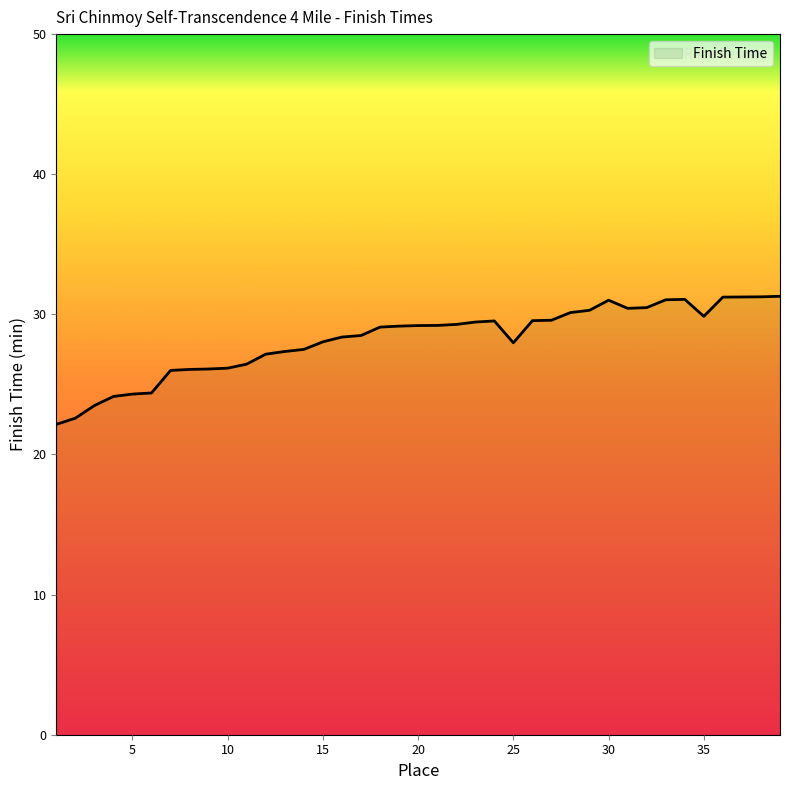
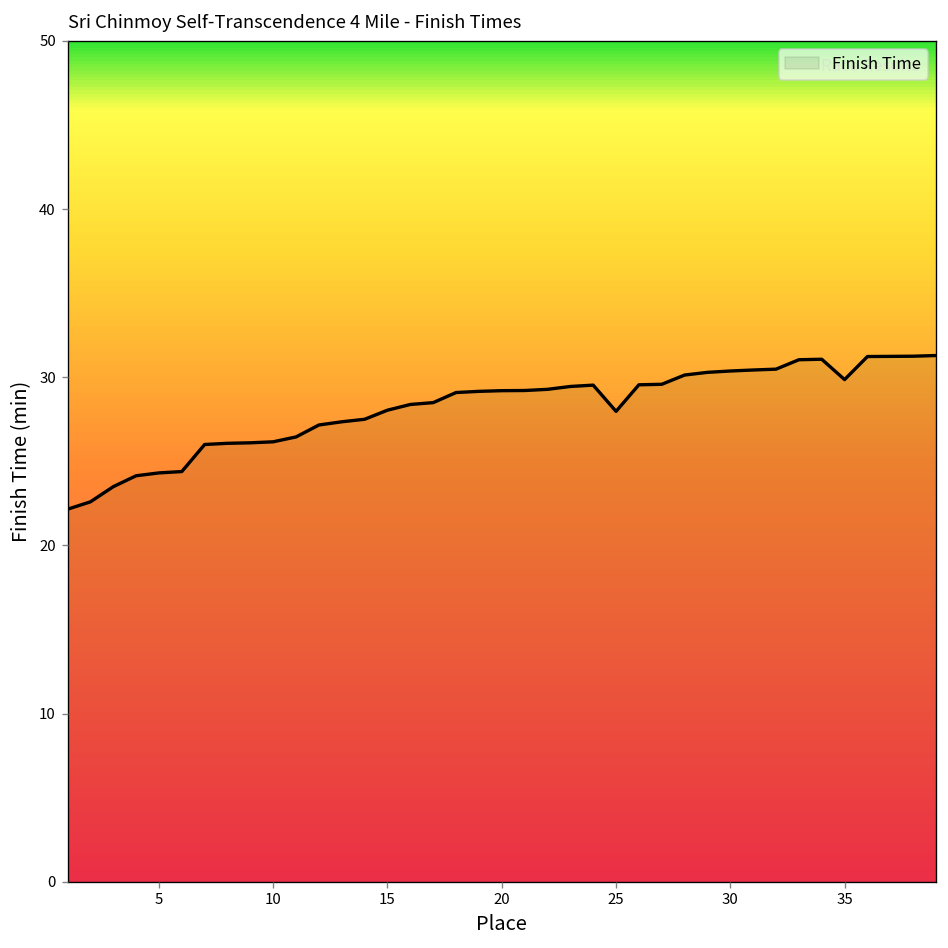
  {
    "5": 24.3,
    "10": 26.2,
    "15": 28.0,
    "20": 29.2,
    "25": 28.0,
-   "30": 31.0,
+   "30": 30.4,
    "35": 29.9
  }
